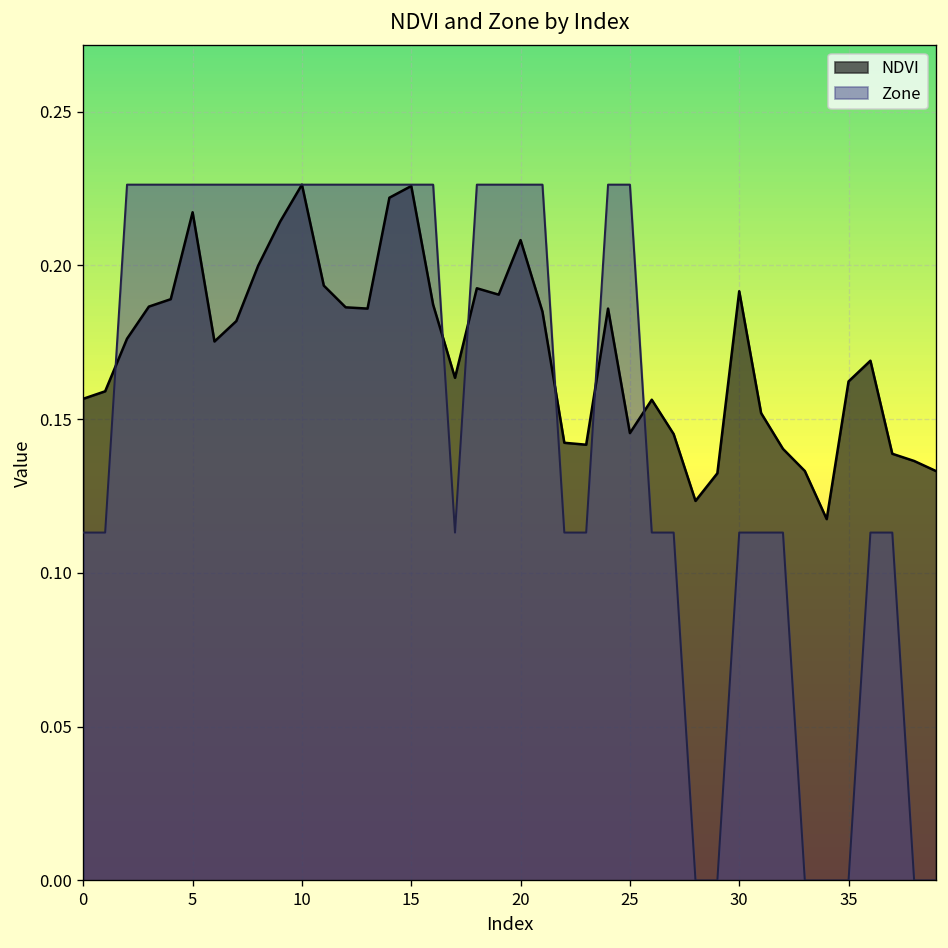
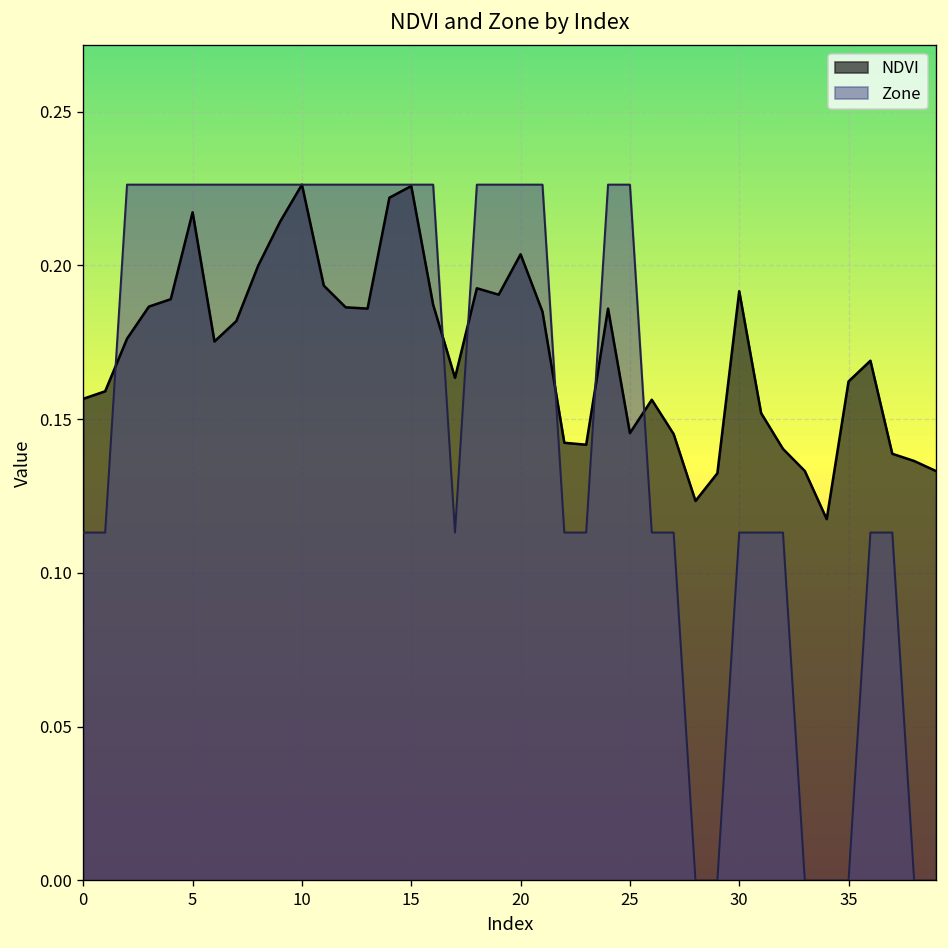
  {
    "NDVI": {
      "0": 0.157,
      "5": 0.217,
-     "20": 0.208,
+     "20": 0.204,
      "25": 0.145,
      "30": 0.192,
      "35": 0.162
    },
    "Zone": {
      "0": 0.113,
      "5": 0.226,
      "20": 0.226,
      "25": 0.226,
      "30": 0.113,
      "35": 0.000
    }
  }
